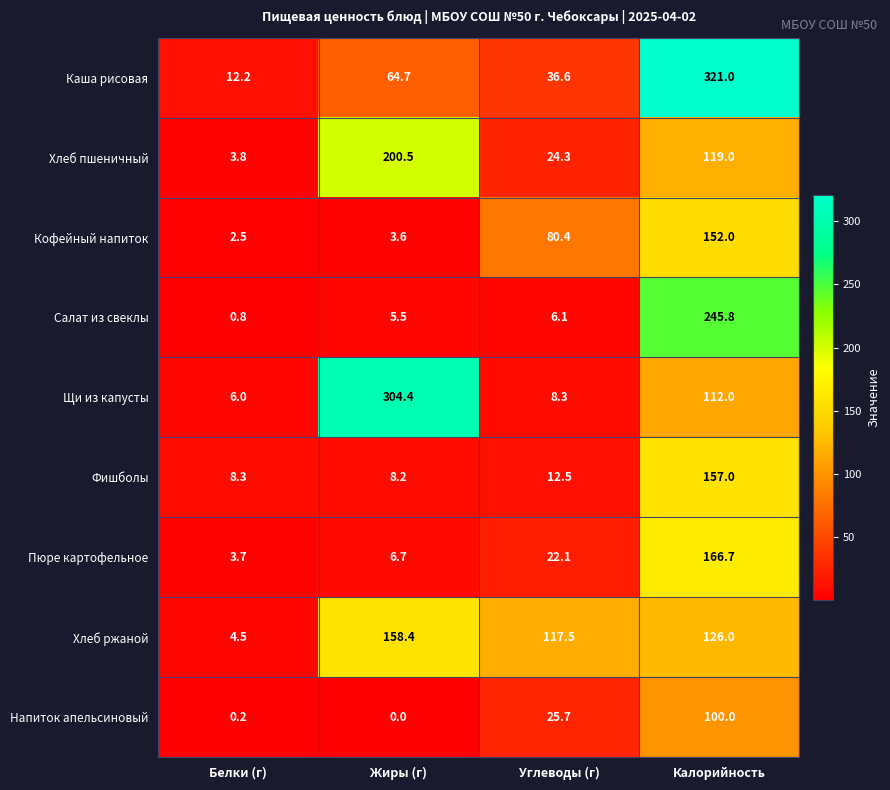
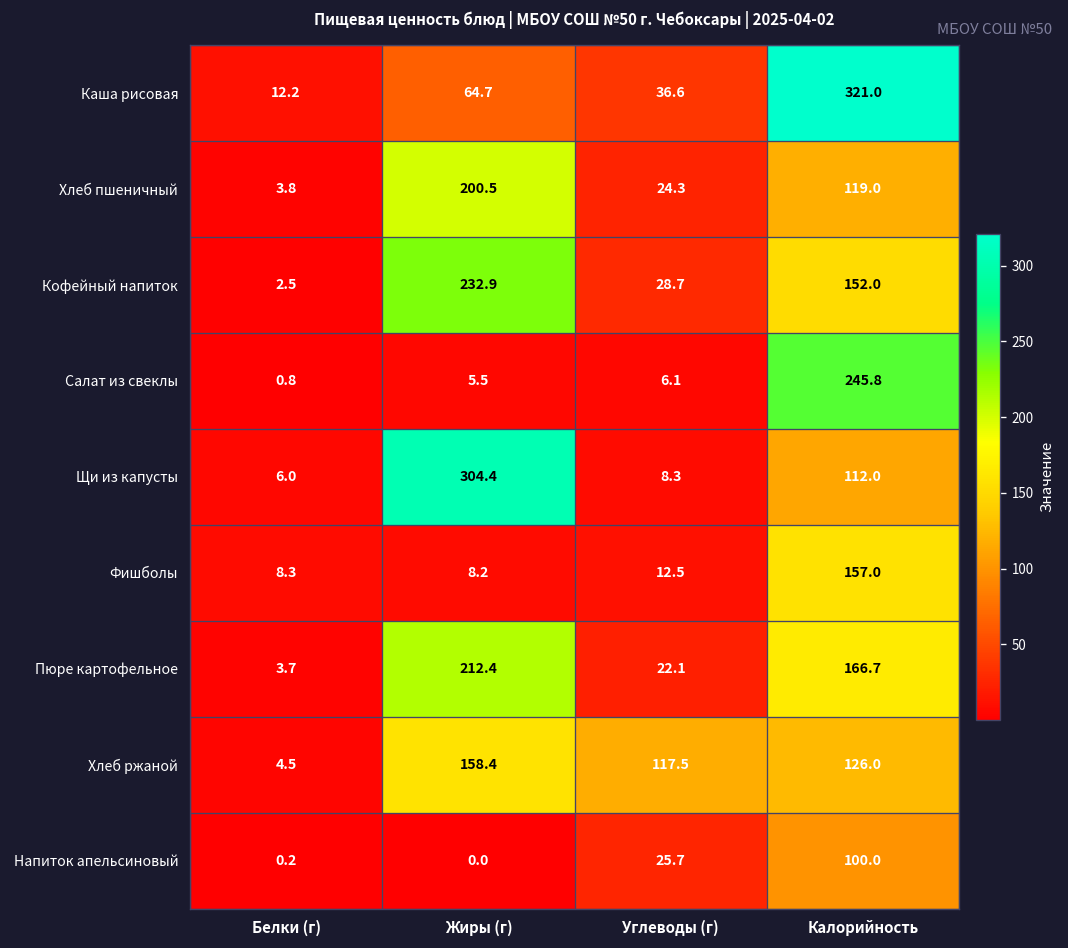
  {
    "Каша рисовая": {
      "Белки (г)": 12.2,
      "Жиры (г)": 64.7,
      "Углеводы (г)": 36.6,
      "Калорийность": 321.0
    },
    "Хлеб пшеничный": {
      "Белки (г)": 3.8,
      "Жиры (г)": 200.5,
      "Углеводы (г)": 24.3,
      "Калорийность": 119.0
    },
    "Кофейный напиток": {
      "Белки (г)": 2.5,
-     "Жиры (г)": 3.6,
-     "Углеводы (г)": 80.4,
+     "Жиры (г)": 232.9,
+     "Углеводы (г)": 28.7,
      "Калорийность": 152.0
    },
    "Салат из свеклы": {
      "Белки (г)": 0.8,
      "Жиры (г)": 5.5,
      "Углеводы (г)": 6.1,
      "Калорийность": 245.8
    },
    "Щи из капусты": {
      "Белки (г)": 6.0,
      "Жиры (г)": 304.4,
      "Углеводы (г)": 8.3,
      "Калорийность": 112.0
    },
    "Фишболы": {
      "Белки (г)": 8.3,
      "Жиры (г)": 8.2,
      "Углеводы (г)": 12.5,
      "Калорийность": 157.0
    },
    "Пюре картофельное": {
      "Белки (г)": 3.7,
-     "Жиры (г)": 6.7,
+     "Жиры (г)": 212.4,
      "Углеводы (г)": 22.1,
      "Калорийность": 166.7
    },
    "Хлеб ржаной": {
      "Белки (г)": 4.5,
      "Жиры (г)": 158.4,
      "Углеводы (г)": 117.5,
      "Калорийность": 126.0
    },
    "Напиток апельсиновый": {
      "Белки (г)": 0.2,
      "Жиры (г)": 0.0,
      "Углеводы (г)": 25.7,
      "Калорийность": 100.0
    }
  }
